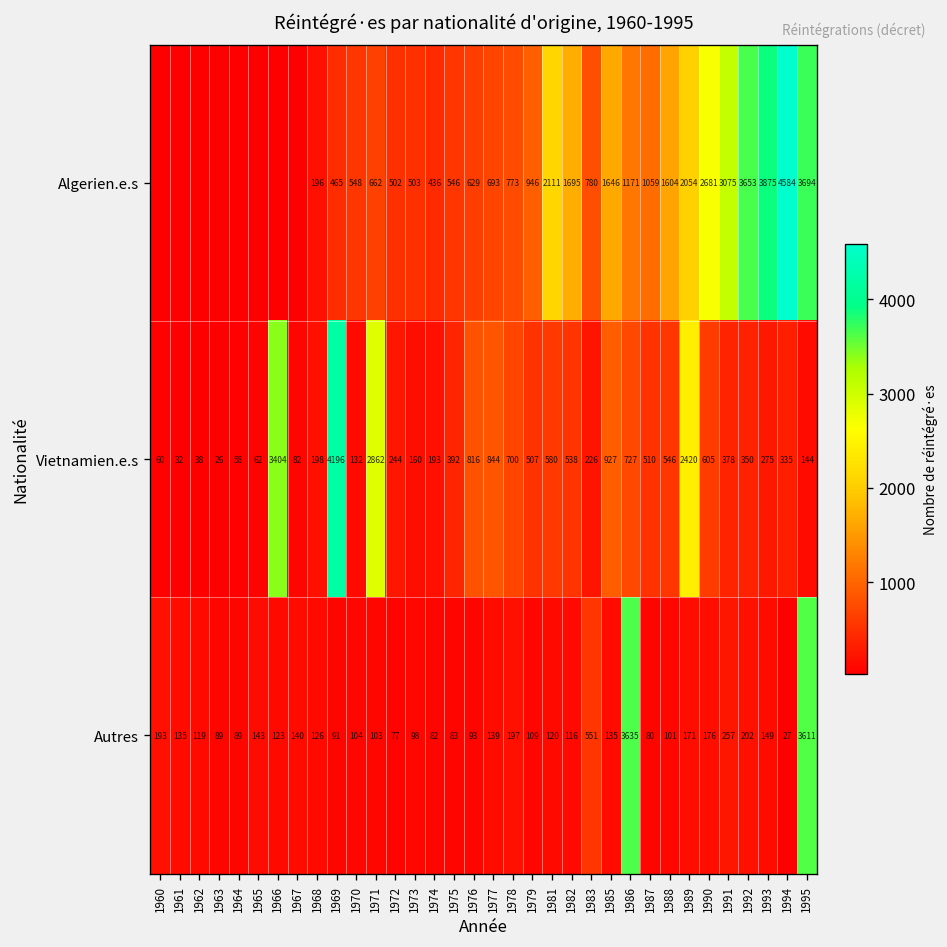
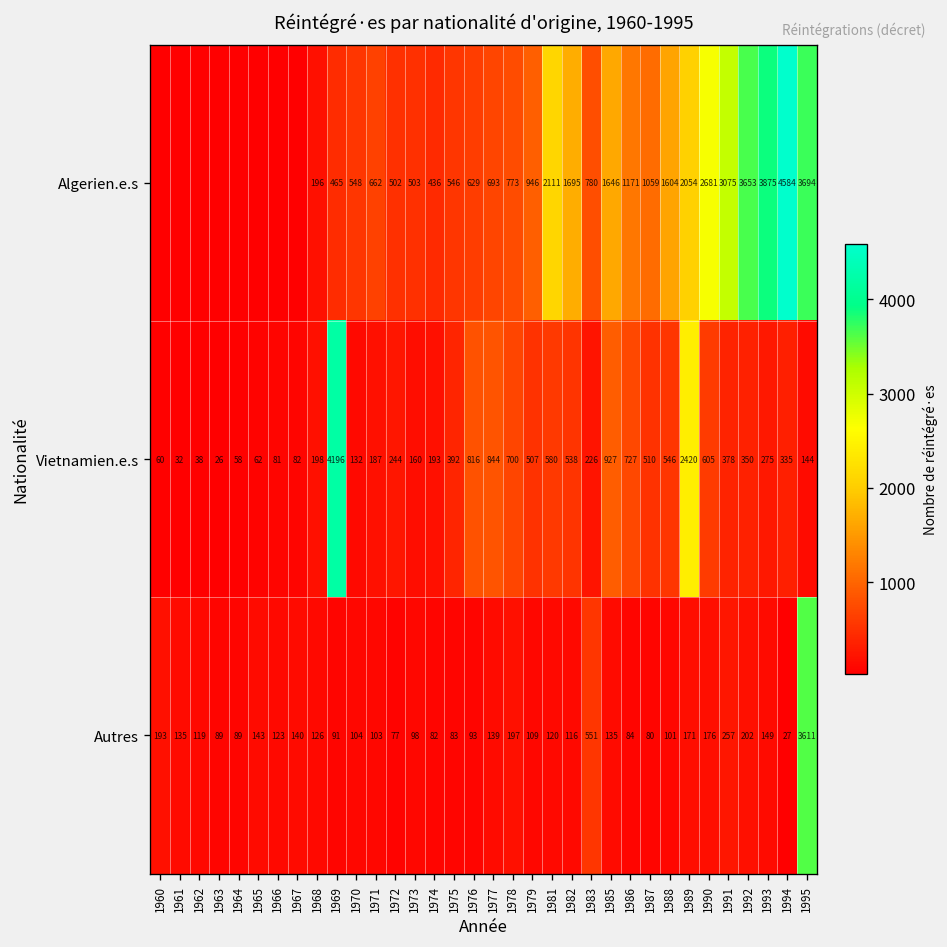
  {
    "Algerien.e.s": {
      "1968": 196,
      "1969": 465,
      "1970": 548,
      "1971": 662,
      "1972": 502,
      "1973": 503,
      "1974": 436,
      "1975": 546,
      "1976": 629,
      "1977": 693,
      "1978": 773,
      "1979": 946,
      "1981": 2111,
      "1982": 1695,
      "1983": 780,
      "1985": 1646,
      "1986": 1171,
      "1987": 1059,
      "1988": 1604,
      "1989": 2054,
      "1990": 2681,
      "1991": 3075,
      "1992": 3653,
      "1993": 3875,
      "1994": 4584,
      "1995": 3694
    },
    "Vietnamien.e.s": {
      "1960": 60,
      "1961": 32,
      "1962": 38,
      "1963": 26,
      "1964": 58,
      "1965": 62,
-     "1966": 3404,
+     "1966": 81,
      "1967": 82,
      "1968": 198,
      "1969": 4196,
      "1970": 132,
-     "1971": 2862,
+     "1971": 187,
      "1972": 244,
      "1973": 160,
      "1974": 193,
      "1975": 392,
      "1976": 816,
      "1977": 844,
      "1978": 700,
      "1979": 507,
      "1981": 580,
      "1982": 538,
      "1983": 226,
      "1985": 927,
      "1986": 727,
      "1987": 510,
      "1988": 546,
      "1989": 2420,
      "1990": 605,
      "1991": 378,
      "1992": 350,
      "1993": 275,
      "1994": 335,
      "1995": 144
    },
    "Autres": {
      "1960": 193,
      "1961": 135,
      "1962": 119,
      "1963": 89,
      "1964": 89,
      "1965": 143,
      "1966": 123,
      "1967": 140,
      "1968": 126,
      "1969": 91,
      "1970": 104,
      "1971": 103,
      "1972": 77,
      "1973": 98,
      "1974": 82,
      "1975": 83,
      "1976": 93,
      "1977": 139,
      "1978": 197,
      "1979": 109,
      "1981": 120,
      "1982": 116,
      "1983": 551,
      "1985": 135,
-     "1986": 3635,
+     "1986": 84,
      "1987": 80,
      "1988": 101,
      "1989": 171,
      "1990": 176,
      "1991": 257,
      "1992": 202,
      "1993": 149,
      "1994": 27,
      "1995": 3611
    }
  }
